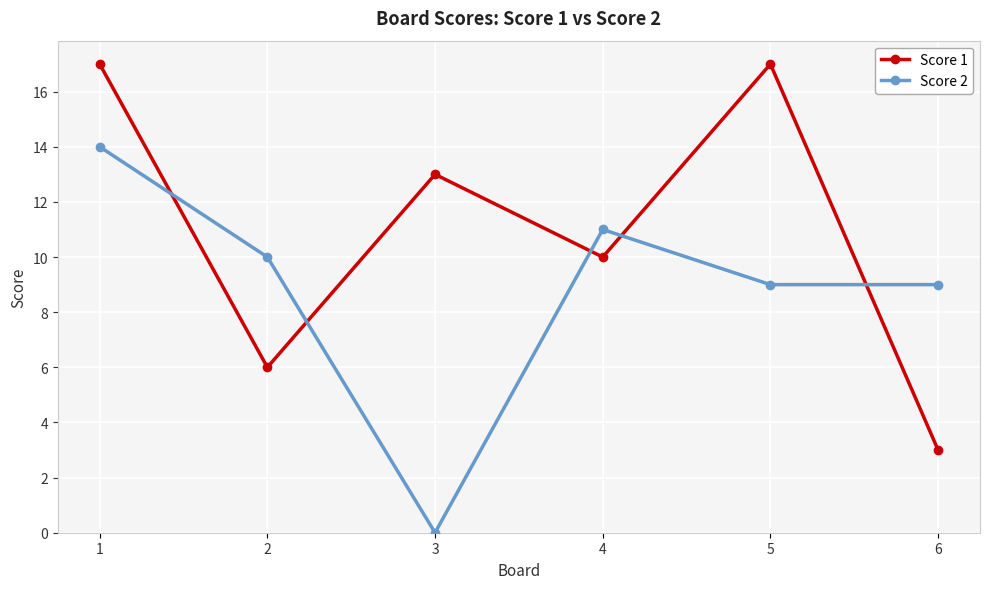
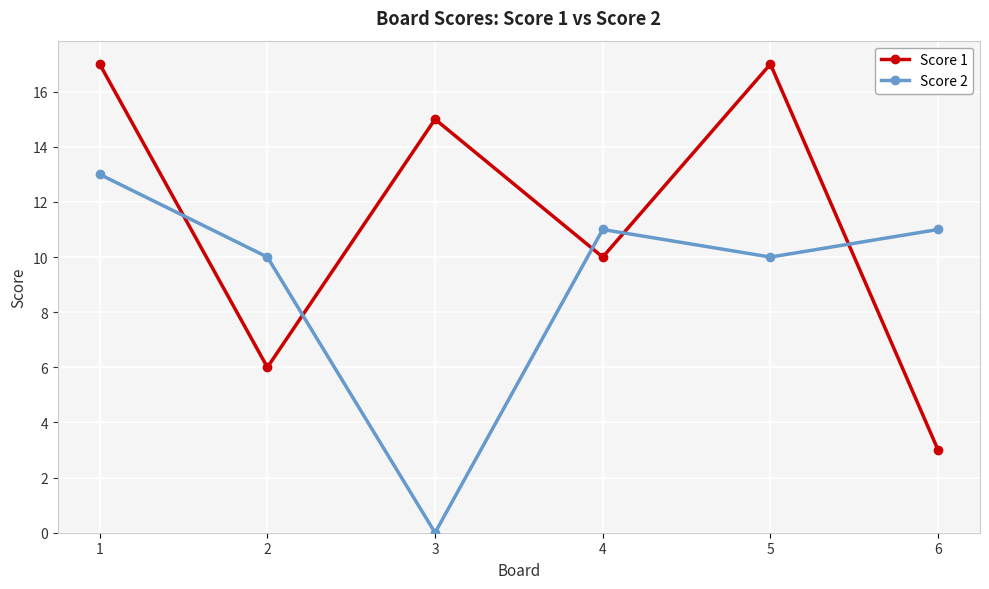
  {
    "Score 1": {
      "1": 17,
      "2": 6,
-     "3": 13,
+     "3": 15,
      "4": 10,
      "5": 17,
      "6": 3
    },
    "Score 2": {
-     "1": 14,
+     "1": 13,
      "2": 10,
      "3": 0,
      "4": 11,
-     "5": 9,
-     "6": 9
+     "5": 10,
+     "6": 11
    }
  }
